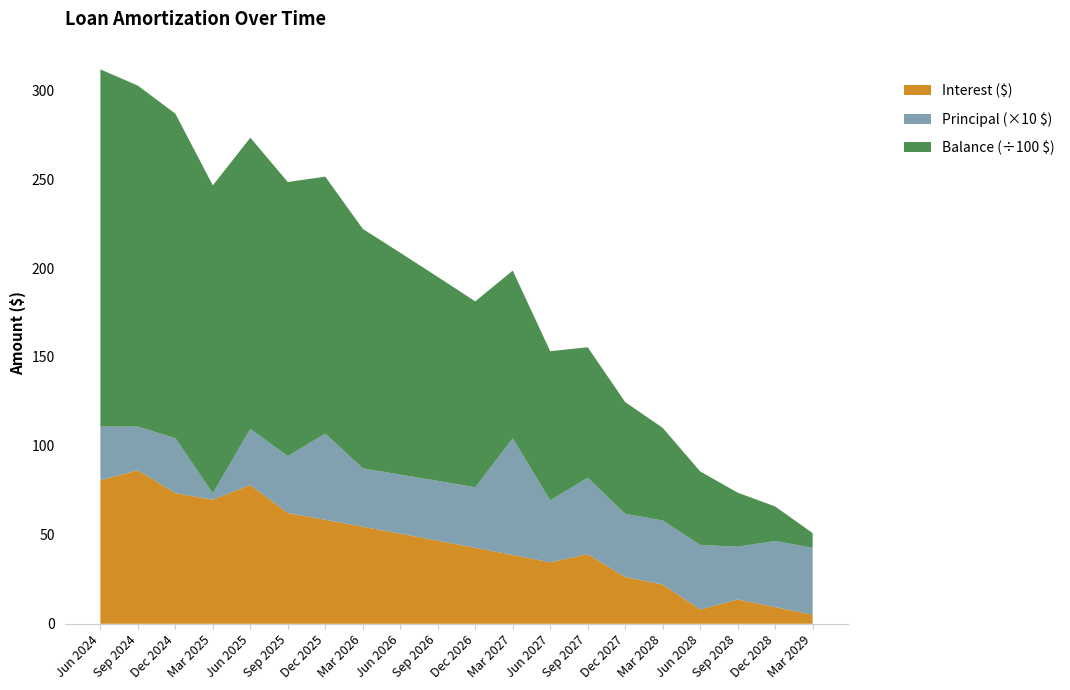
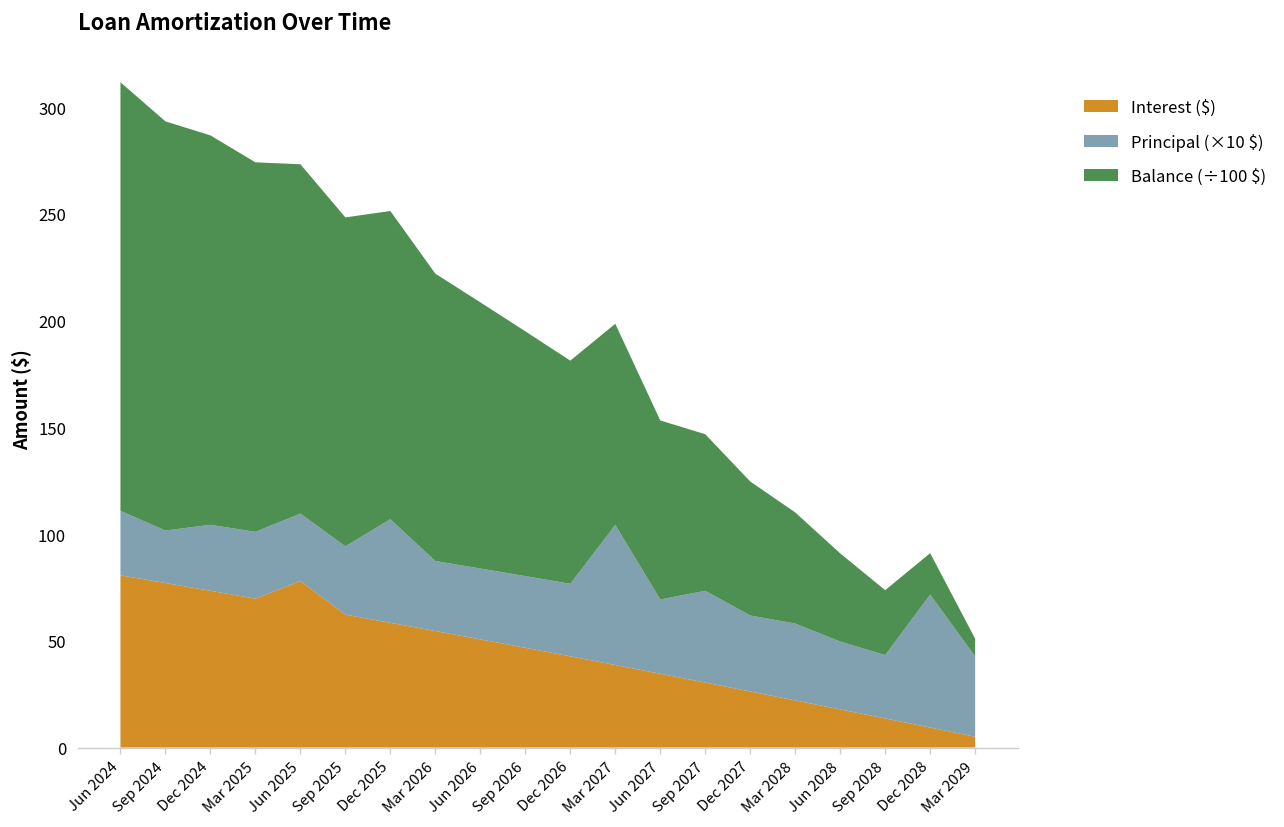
  {
    "Interest ($)": {
      "Jun 2024": 81,
-     "Sep 2024": 86,
+     "Sep 2024": 77,
      "Dec 2024": 73,
      "Mar 2025": 70,
      "Jun 2025": 78,
      "Sep 2025": 62,
      "Dec 2025": 58,
      "Mar 2026": 55,
      "Jun 2026": 51,
      "Sep 2026": 47,
      "Dec 2026": 43,
      "Mar 2027": 39,
      "Jun 2027": 35,
-     "Sep 2027": 39,
+     "Sep 2027": 30,
      "Dec 2027": 26,
      "Mar 2028": 22,
-     "Jun 2028": 8,
+     "Jun 2028": 18,
      "Sep 2028": 14,
      "Dec 2028": 9,
      "Mar 2029": 5
    },
    "Principal (×10 $)": {
      "Jun 2024": 30,
      "Sep 2024": 25,
      "Dec 2024": 31,
-     "Mar 2025": 4,
+     "Mar 2025": 31,
      "Jun 2025": 32,
      "Sep 2025": 32,
      "Dec 2025": 49,
      "Mar 2026": 33,
      "Jun 2026": 33,
      "Sep 2026": 34,
      "Dec 2026": 34,
      "Mar 2027": 66,
      "Jun 2027": 35,
      "Sep 2027": 43,
      "Dec 2027": 36,
      "Mar 2028": 36,
-     "Jun 2028": 36,
+     "Jun 2028": 32,
      "Sep 2028": 30,
-     "Dec 2028": 37,
+     "Dec 2028": 62,
      "Mar 2029": 38
    },
    "Balance (÷100 $)": {
      "Jun 2024": 201,
      "Sep 2024": 192,
      "Dec 2024": 182,
      "Mar 2025": 173,
      "Jun 2025": 164,
      "Sep 2025": 154,
      "Dec 2025": 144,
      "Mar 2026": 135,
      "Jun 2026": 125,
      "Sep 2026": 115,
      "Dec 2026": 105,
      "Mar 2027": 94,
      "Jun 2027": 84,
      "Sep 2027": 73,
      "Dec 2027": 63,
      "Mar 2028": 52,
      "Jun 2028": 41,
      "Sep 2028": 30,
      "Dec 2028": 19,
      "Mar 2029": 8
    }
  }
